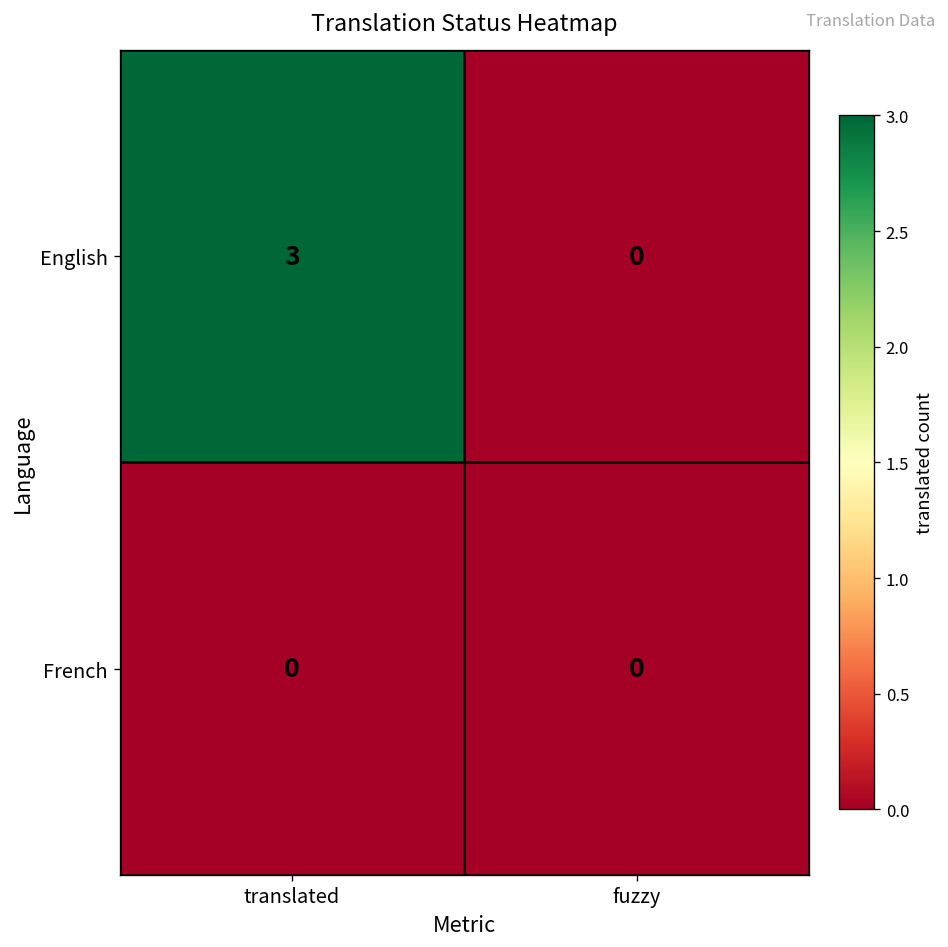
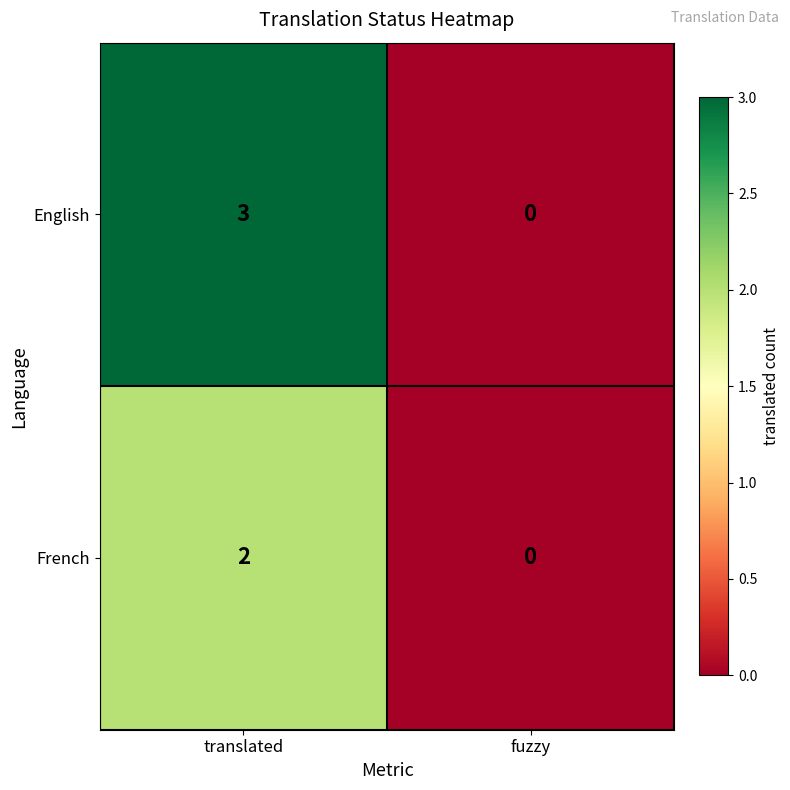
  {
    "English": {
      "translated": 3,
      "fuzzy": 0
    },
    "French": {
-     "translated": 0,
+     "translated": 2,
      "fuzzy": 0
    }
  }
